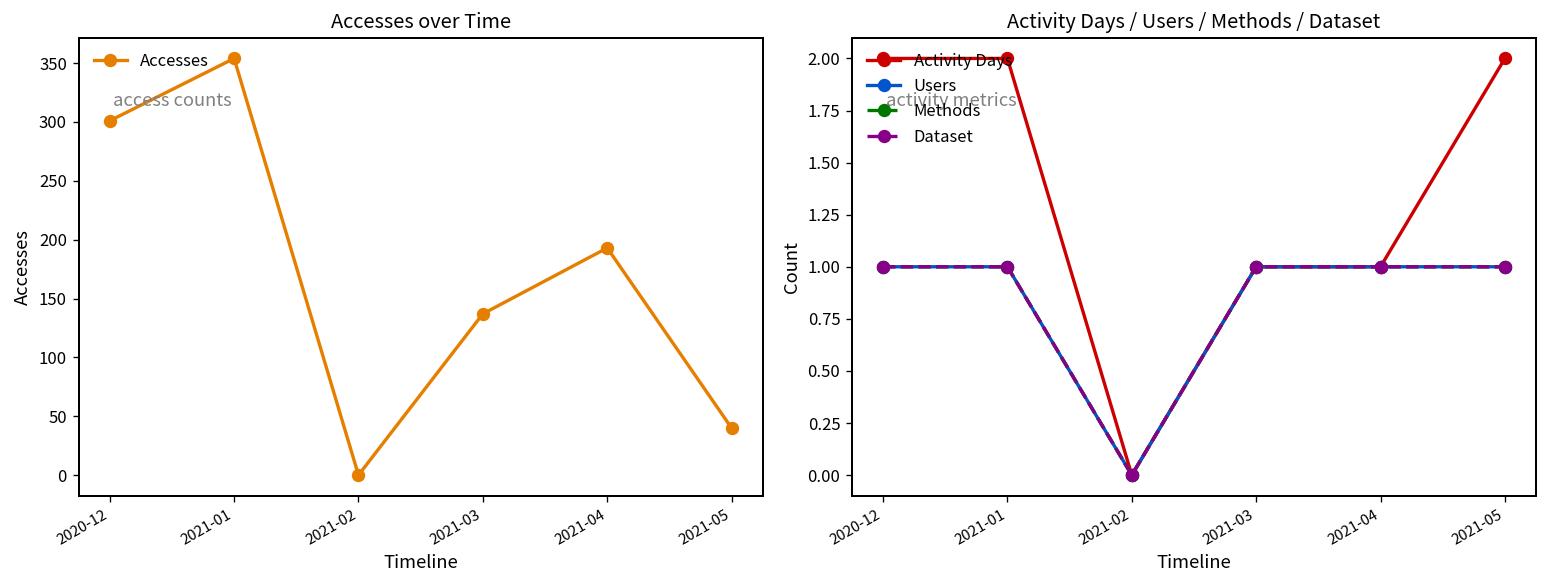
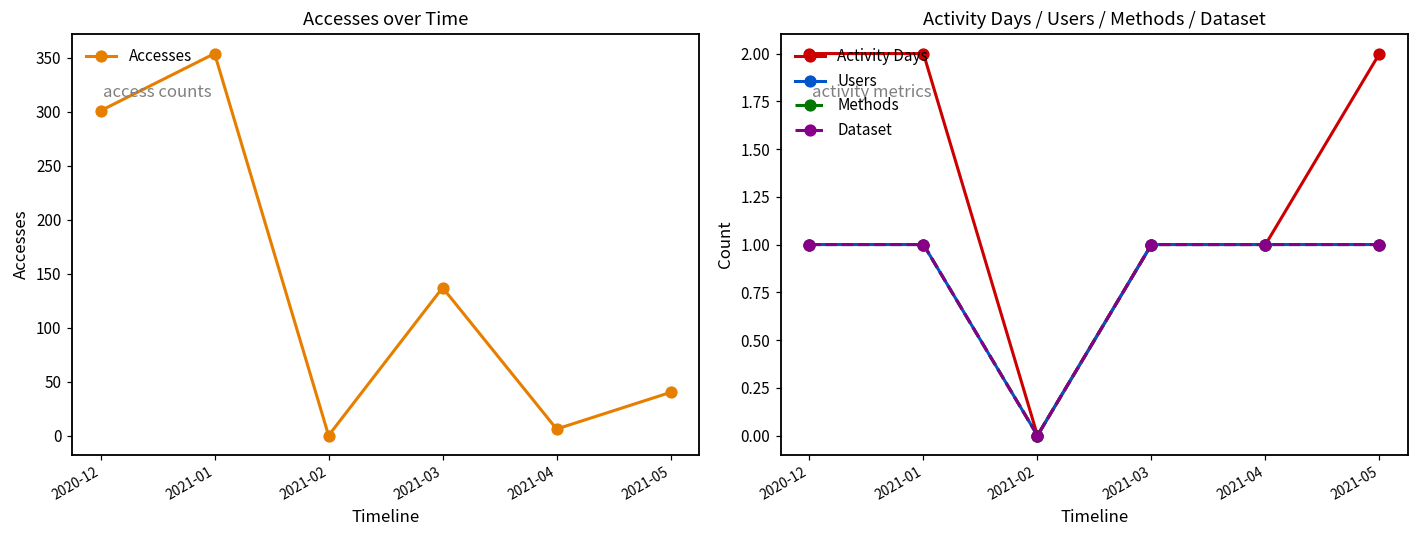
  {
    "Accesses over Time": {
      "2020-12": 300,
      "2021-01": 350,
      "2021-02": 0,
      "2021-03": 140,
-     "2021-04": 190,
+     "2021-04": 10,
      "2021-05": 40
    },
    "Activity Days / Users / Methods / Dataset": {
      "Activity Days": {
        "2020-12": 2.00,
        "2021-01": 2.00,
        "2021-05": 2.00
      },
      "Dataset": {
        "2020-12": 1.00,
        "2021-01": 1.00,
        "2021-05": 1.00
      }
    }
  }
